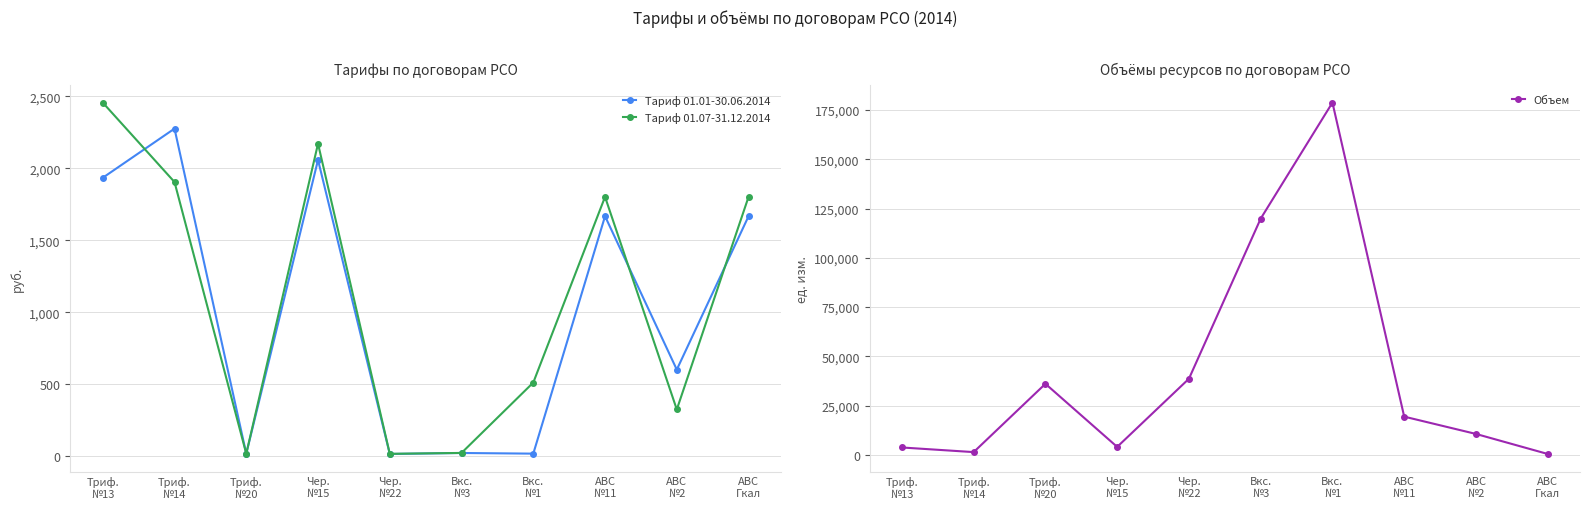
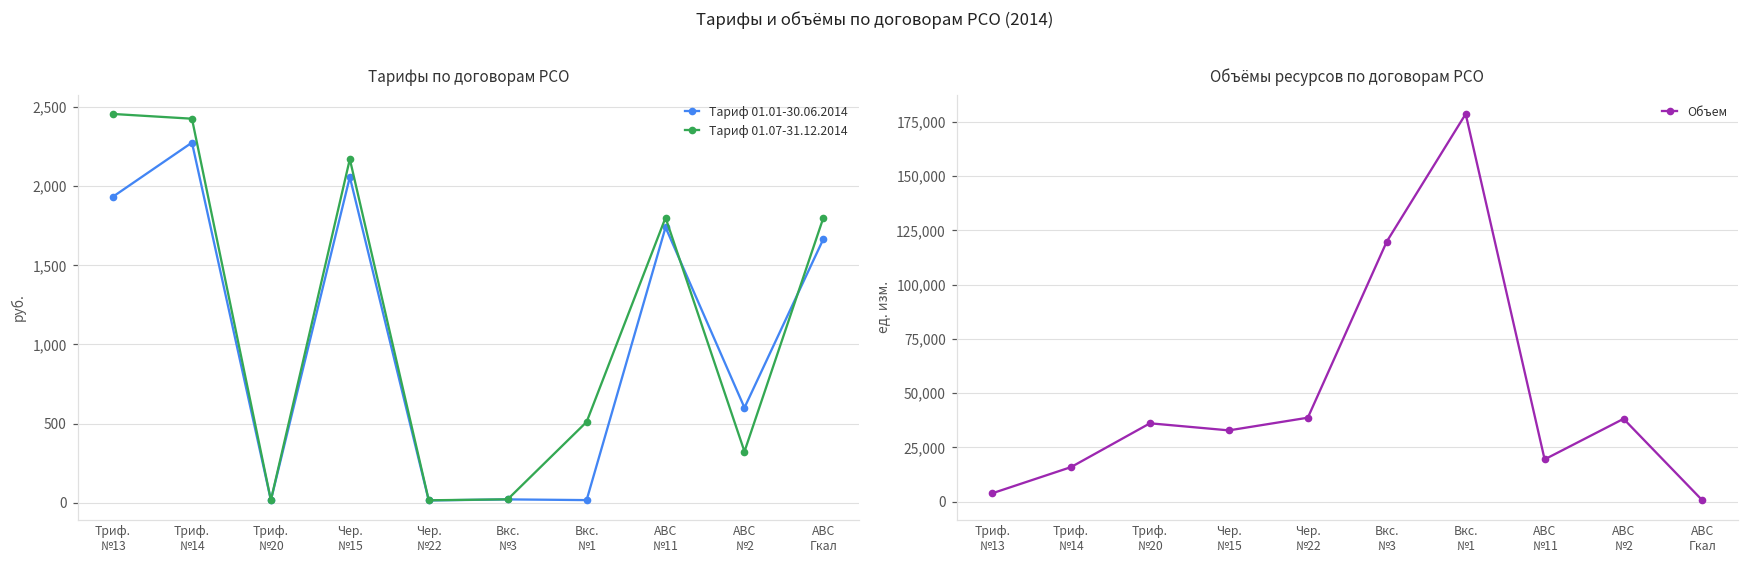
  {
    "Тарифы по договорам РСО": {
      "Тариф 01.01-30.06.2014": {
        "Триф. №13": "1,930",
        "Триф. №14": "2,280",
        "Чер. №15": "2,060",
        "Вкс. №1": "20",
-       "АВС №11": "1,670",
+       "АВС №11": "1,740",
        "АВС №2": "600",
        "АВС Гкал": "1,670"
      },
      "Тариф 01.07-31.12.2014": {
        "Триф. №13": "2,460",
-       "Триф. №14": "1,900",
+       "Триф. №14": "2,430",
        "Чер. №15": "2,170",
        "Вкс. №1": "510",
        "АВС №11": "1,800",
        "АВС №2": "320",
        "АВС Гкал": "1,800"
      }
    },
    "Объёмы ресурсов по договорам РСО": {
      "Триф. №13": "4,000",
-     "Триф. №14": "1,000",
+     "Триф. №14": "16,000",
      "Триф. №20": "36,000",
-     "Чер. №15": "4,000",
+     "Чер. №15": "33,000",
      "Чер. №22": "39,000",
      "Вкс. №3": "120,000",
      "Вкс. №1": "179,000",
      "АВС №11": "19,000",
-     "АВС №2": "11,000",
+     "АВС №2": "38,000",
      "АВС Гкал": "0"
    }
  }
